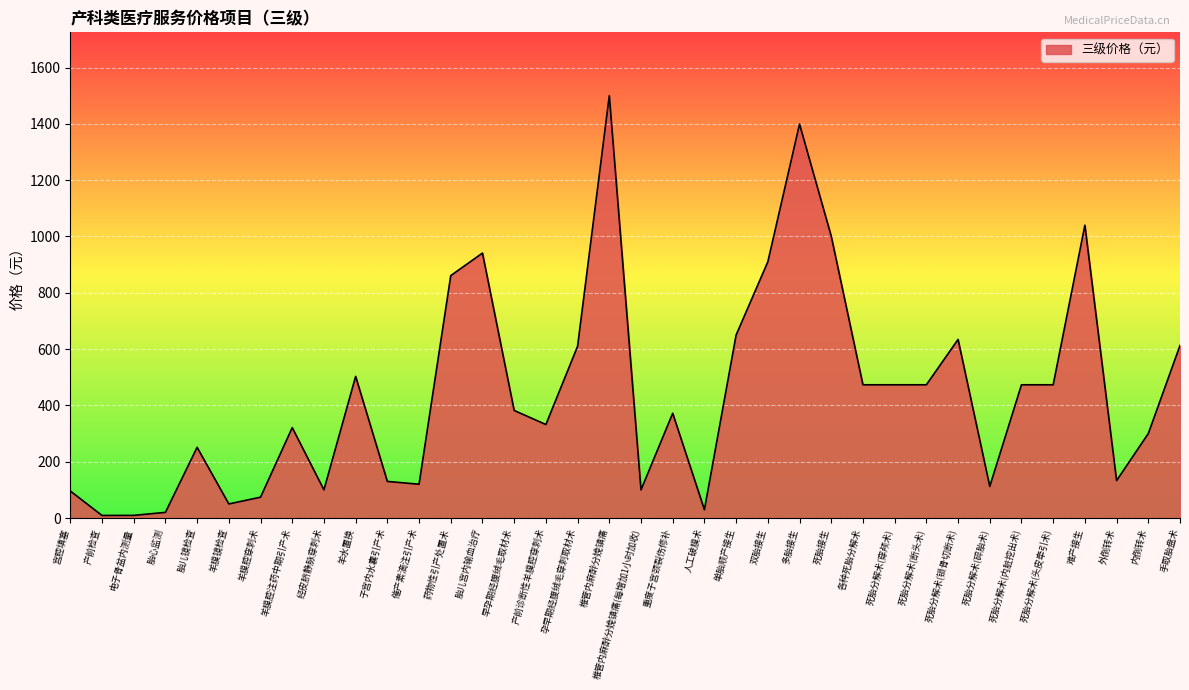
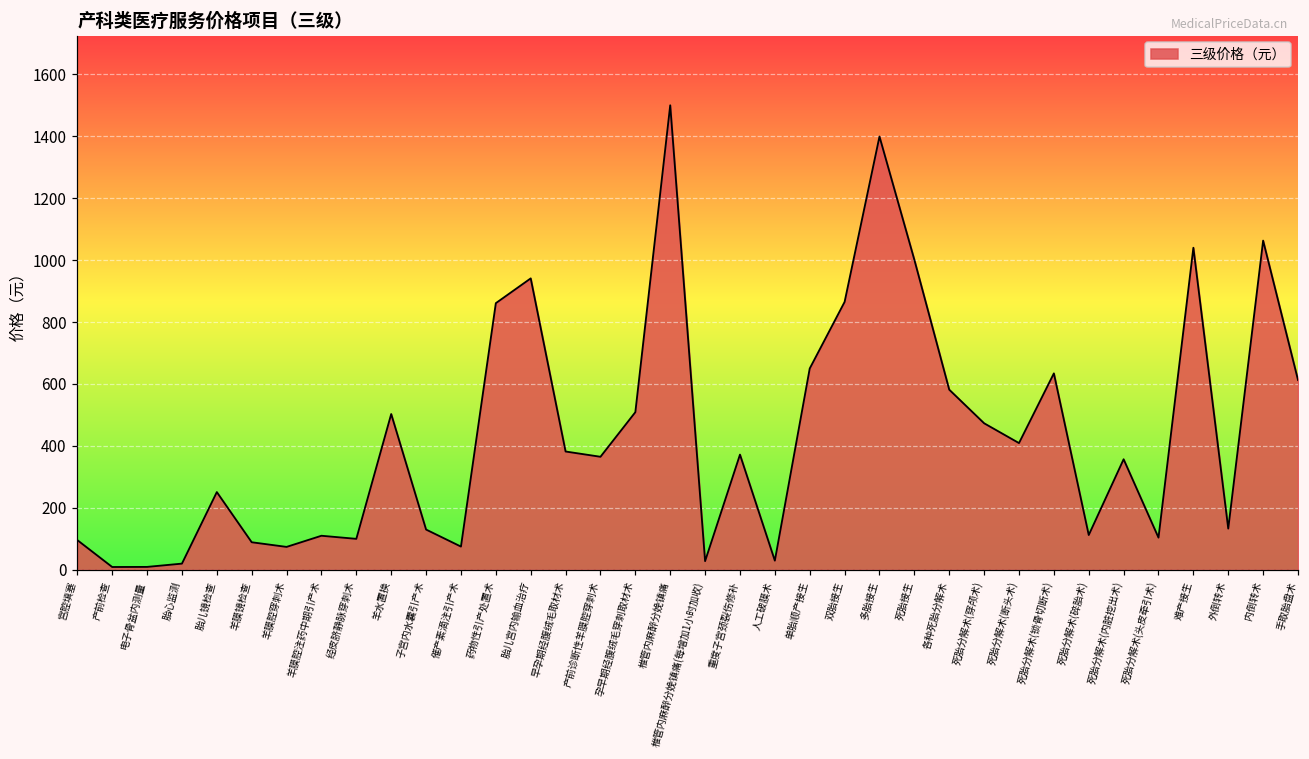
  {
    "宫腔填塞": 100,
    "产前检查": 10,
    "电子骨盆内测量": 10,
    "胎心监测": 20,
    "胎儿镜检查": 250,
-   "羊膜镜检查": 50,
+   "羊膜镜检查": 90,
    "羊膜腔穿刺术": 70,
-   "羊膜腔注药中期引产术": 320,
+   "羊膜腔注药中期引产术": 110,
    "经皮脐静脉穿刺术": 100,
    "羊水置换": 500,
    "子宫内水囊引产术": 130,
-   "催产素滴注引产术": 120,
+   "催产素滴注引产术": 80,
    "药物性引产处置术": 860,
    "胎儿宫内输血治疗": 940,
    "早孕期经腹绒毛取材术": 380,
-   "产前诊断性羊膜腔穿刺术": 330,
-   "孕早期经腹绒毛穿刺取材术": 610,
+   "产前诊断性羊膜腔穿刺术": 370,
+   "孕早期经腹绒毛穿刺取材术": 510,
    "椎管内麻醉分娩镇痛": 1500,
-   "椎管内麻醉分娩镇痛(每增加1小时加收)": 100,
+   "椎管内麻醉分娩镇痛(每增加1小时加收)": 30,
    "重度子宫颈裂伤修补": 370,
    "人工破膜术": 30,
    "单胎顺产接生": 650,
-   "双胎接生": 910,
+   "双胎接生": 870,
    "多胎接生": 1400,
    "死胎接生": 1000,
-   "各种死胎分解术": 470,
+   "各种死胎分解术": 580,
    "死胎分解术(穿颅术)": 470,
-   "死胎分解术(断头术)": 470,
+   "死胎分解术(断头术)": 410,
    "死胎分解术(锁骨切断术)": 630,
    "死胎分解术(碎胎术)": 110,
-   "死胎分解术(内脏挖出术)": 470,
-   "死胎分解术(头皮牵引术)": 470,
+   "死胎分解术(内脏挖出术)": 360,
+   "死胎分解术(头皮牵引术)": 100,
    "难产接生": 1040,
    "外倒转术": 130,
-   "内倒转术": 300,
+   "内倒转术": 1060,
    "手取胎盘术": 610
  }
